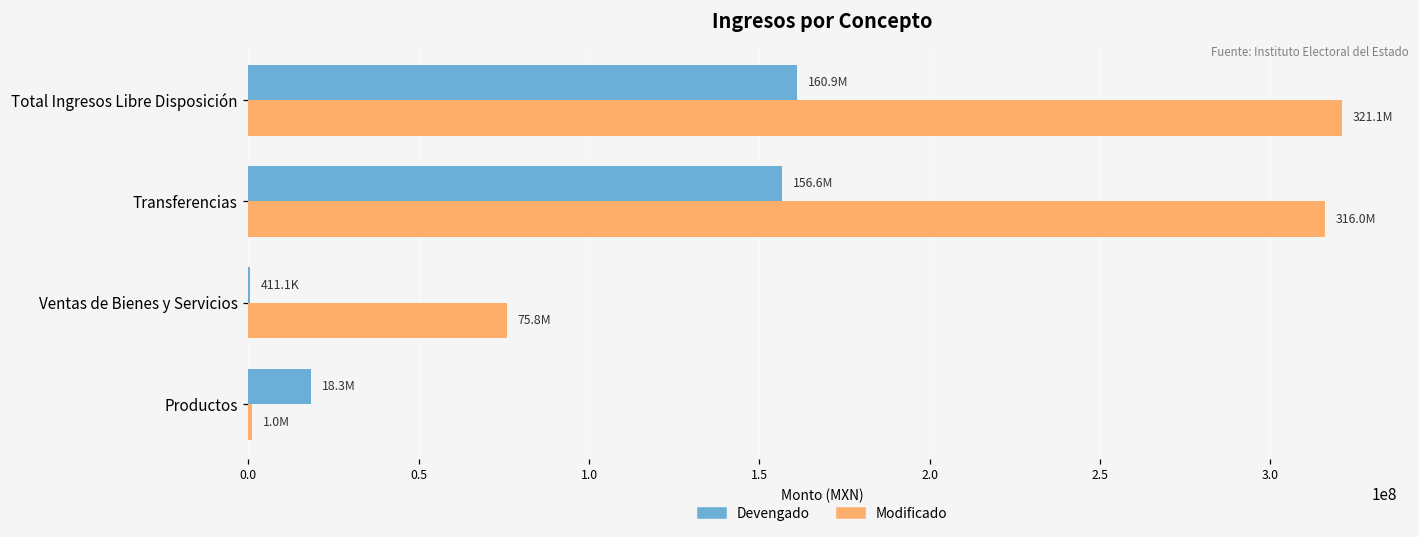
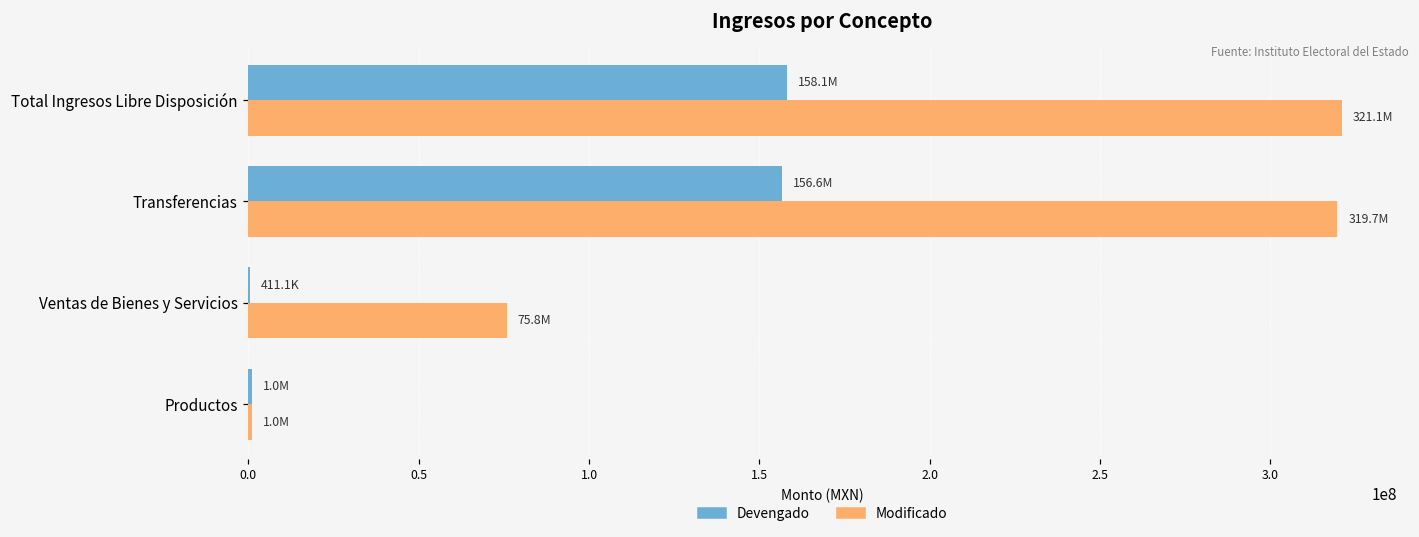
  {
    "Devengado": {
-     "Total Ingresos Libre Disposición": "160.9M",
+     "Total Ingresos Libre Disposición": "158.1M",
      "Transferencias": "156.6M",
      "Ventas de Bienes y Servicios": "411.1K",
-     "Productos": "18.3M"
+     "Productos": "1.0M"
    },
    "Modificado": {
      "Total Ingresos Libre Disposición": "321.1M",
-     "Transferencias": "316.0M",
+     "Transferencias": "319.7M",
      "Ventas de Bienes y Servicios": "75.8M",
      "Productos": "1.0M"
    }
  }
